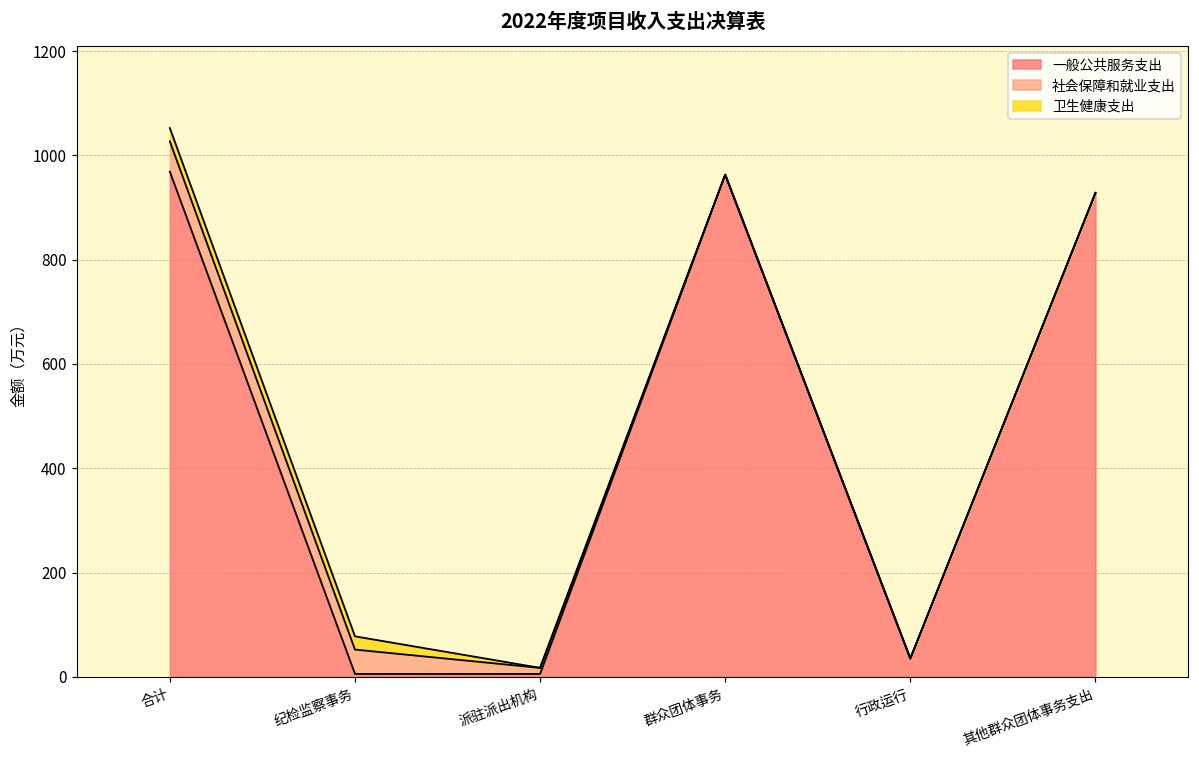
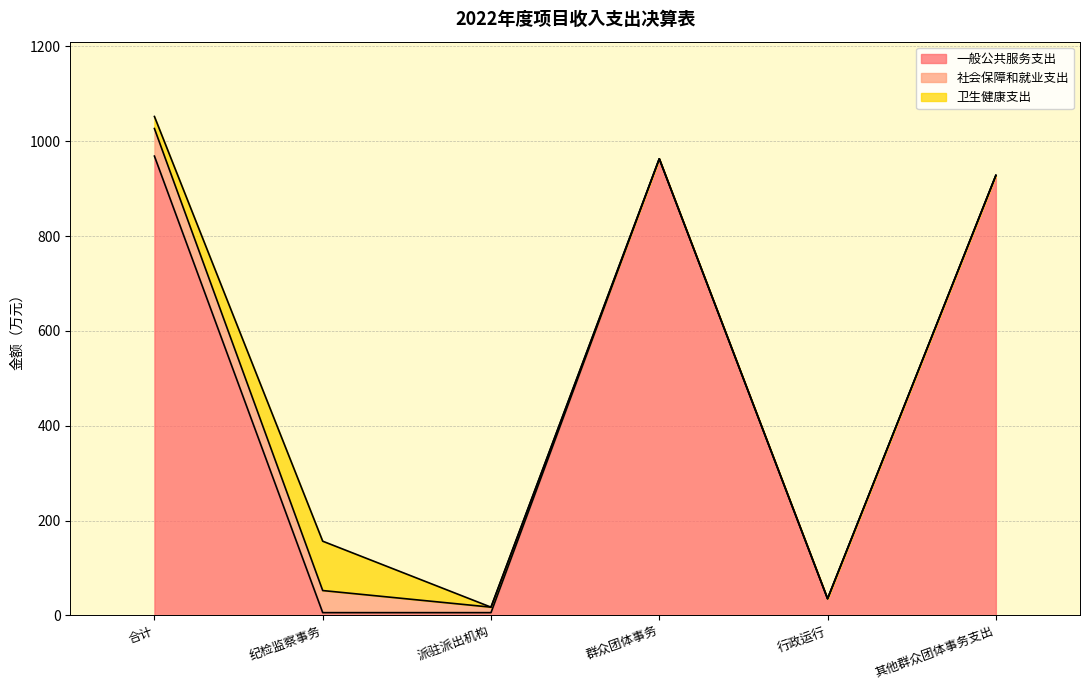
  {
    "卫生健康支出": {
      "合计": 30,
-     "纪检监察事务": 30
+     "纪检监察事务": 100
    }
  }
